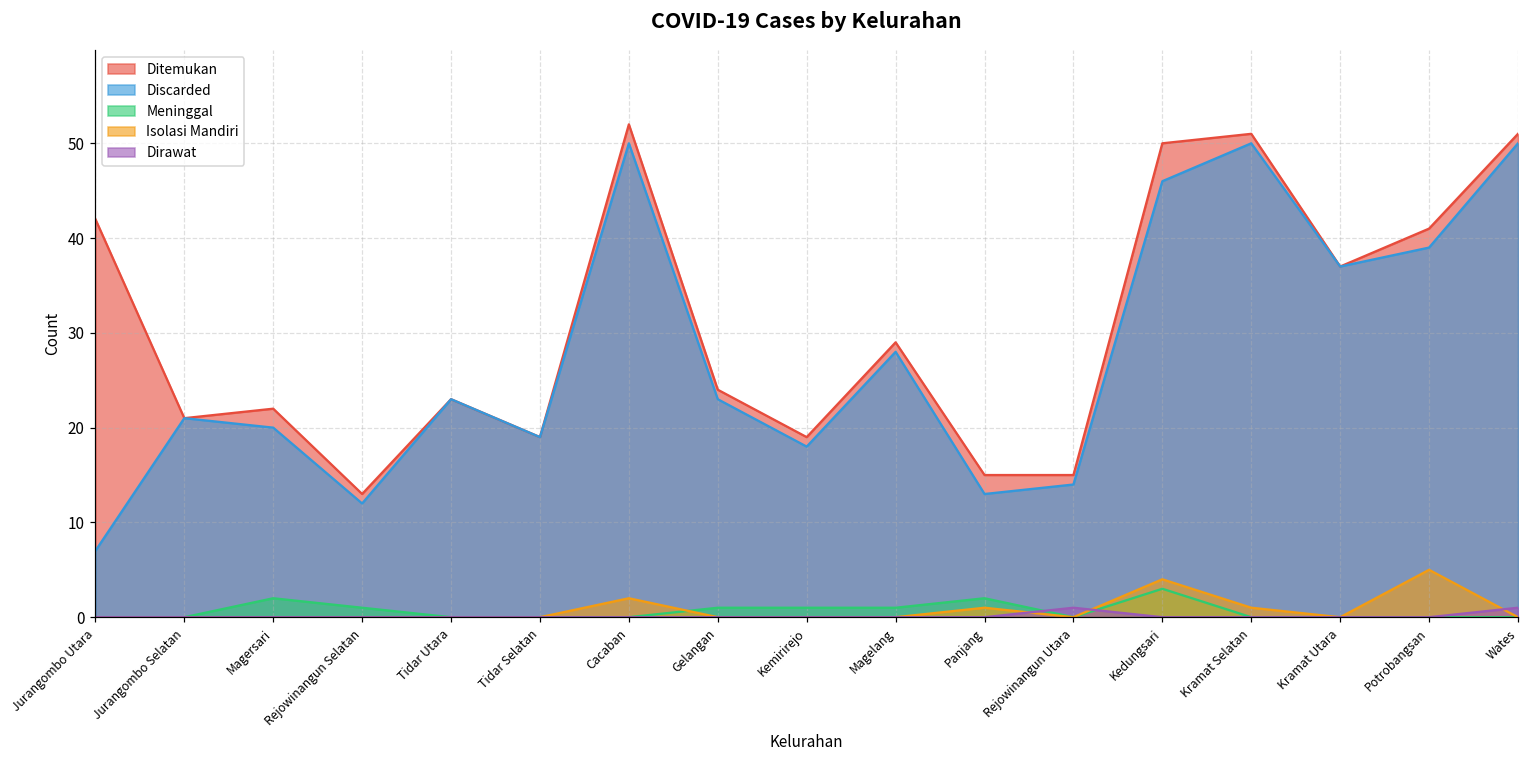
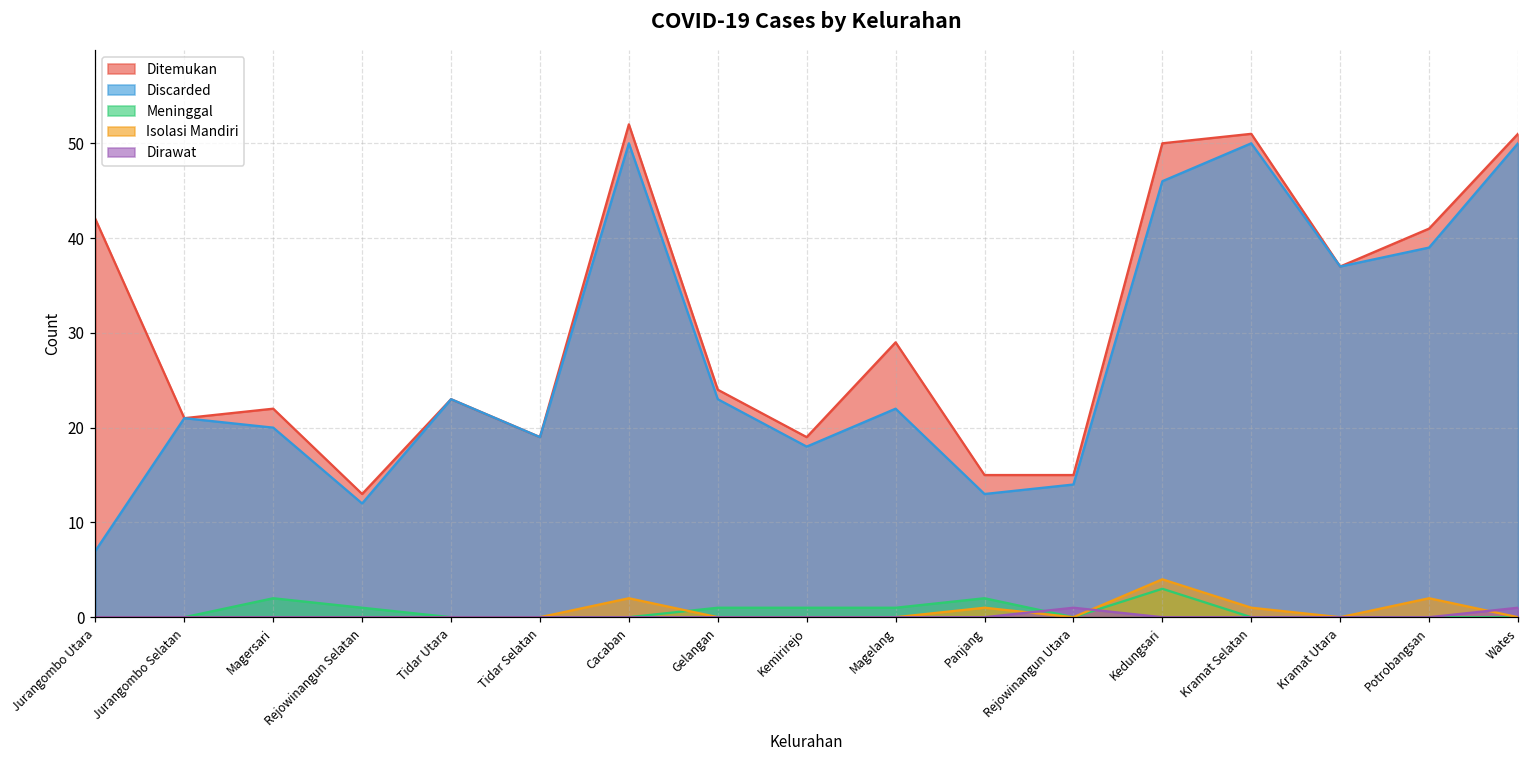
  {
    "Ditemukan": {
      "Jurangombo Utara": 42,
      "Magersari": 22,
      "Rejowinangun Selatan": 13,
      "Cacaban": 52,
      "Gelangan": 24,
      "Kemirirejo": 19,
      "Magelang": 29,
      "Panjang": 15,
      "Rejowinangun Utara": 15,
      "Kedungsari": 50,
      "Kramat Selatan": 51,
      "Potrobangsan": 41,
      "Wates": 51
    },
    "Discarded": {
      "Jurangombo Utara": 7,
      "Magersari": 20,
      "Rejowinangun Selatan": 12,
      "Cacaban": 50,
      "Gelangan": 23,
      "Kemirirejo": 18,
-     "Magelang": 28,
+     "Magelang": 22,
      "Panjang": 13,
      "Rejowinangun Utara": 14,
      "Kedungsari": 46,
      "Kramat Selatan": 50,
      "Potrobangsan": 39,
      "Wates": 50
    },
    "Meninggal": {
      "Magersari": 2,
      "Rejowinangun Selatan": 1,
      "Gelangan": 1,
      "Kemirirejo": 1,
      "Magelang": 1,
      "Panjang": 2,
      "Kedungsari": 3
    },
    "Isolasi Mandiri": {
      "Cacaban": 2,
      "Panjang": 1,
      "Kedungsari": 4,
      "Kramat Selatan": 1,
-     "Potrobangsan": 5
+     "Potrobangsan": 2
    },
    "Dirawat": {
      "Panjang": 0,
      "Rejowinangun Utara": 1,
      "Kedungsari": 0,
      "Wates": 1
    }
  }
